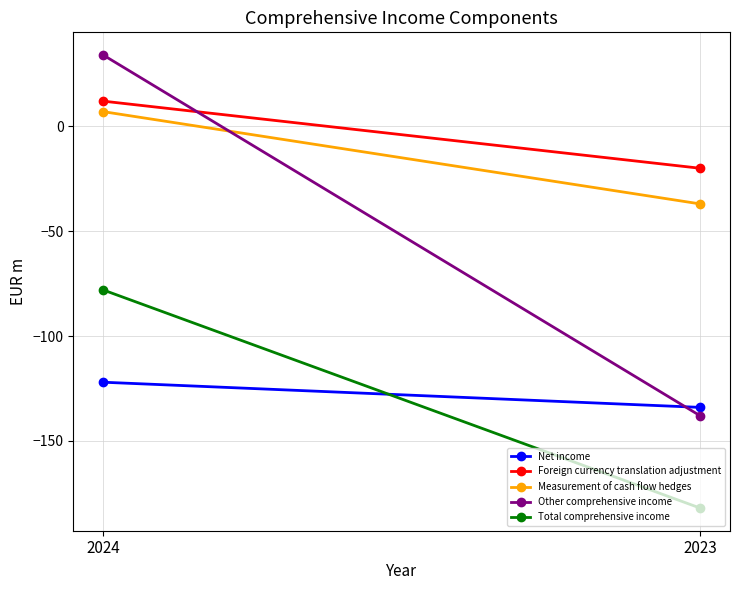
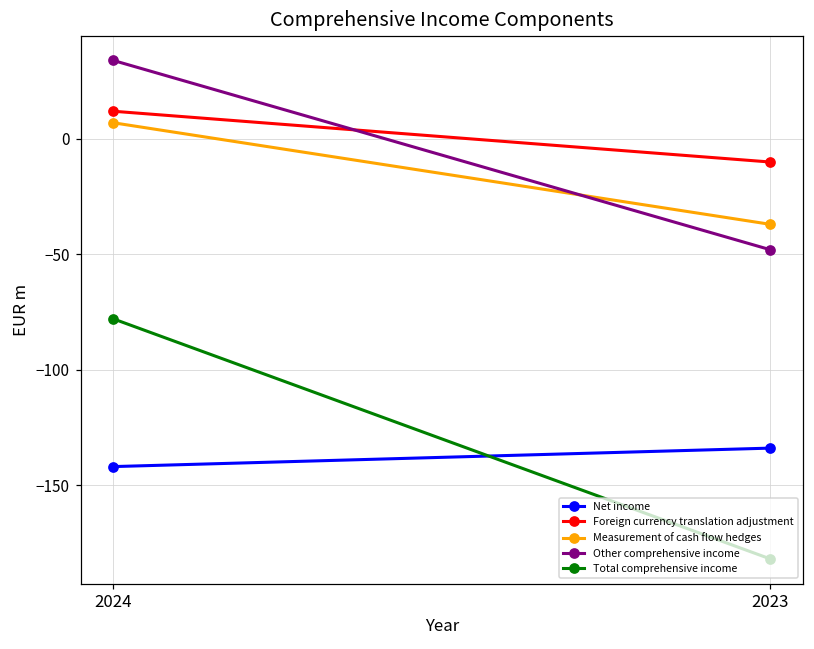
  {
    "Net income": {
-     "2024": -122,
+     "2024": -142,
      "2023": -134
    },
    "Foreign currency translation adjustment": {
      "2024": 12,
-     "2023": -20
+     "2023": -10
    },
    "Measurement of cash flow hedges": {
      "2024": 7,
      "2023": -37
    },
    "Other comprehensive income": {
      "2024": 34,
-     "2023": -138
+     "2023": -48
    },
    "Total comprehensive income": {
      "2024": -78
    }
  }
